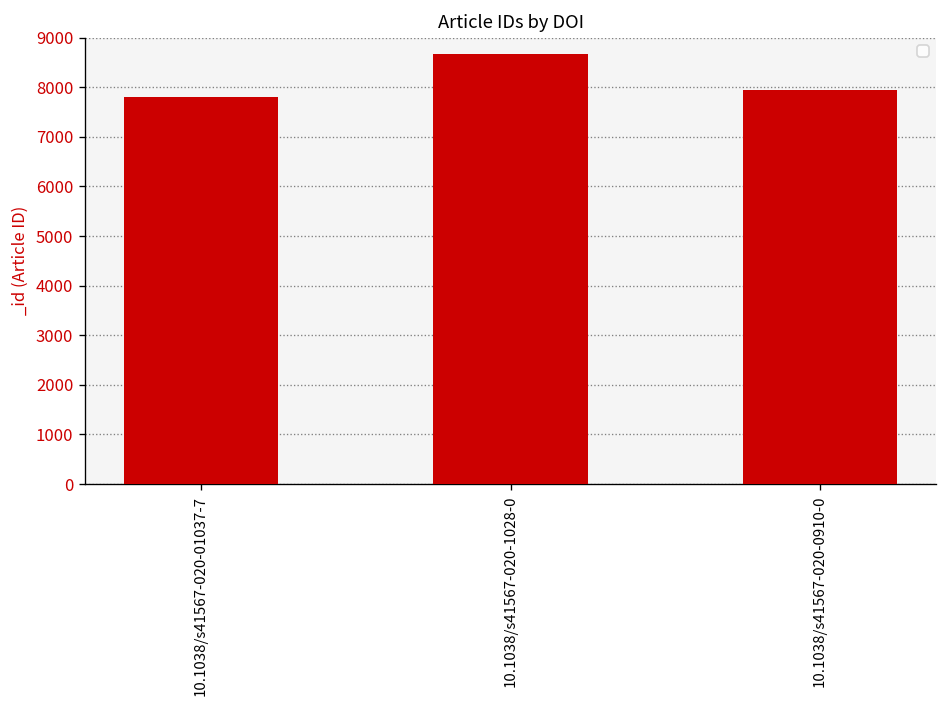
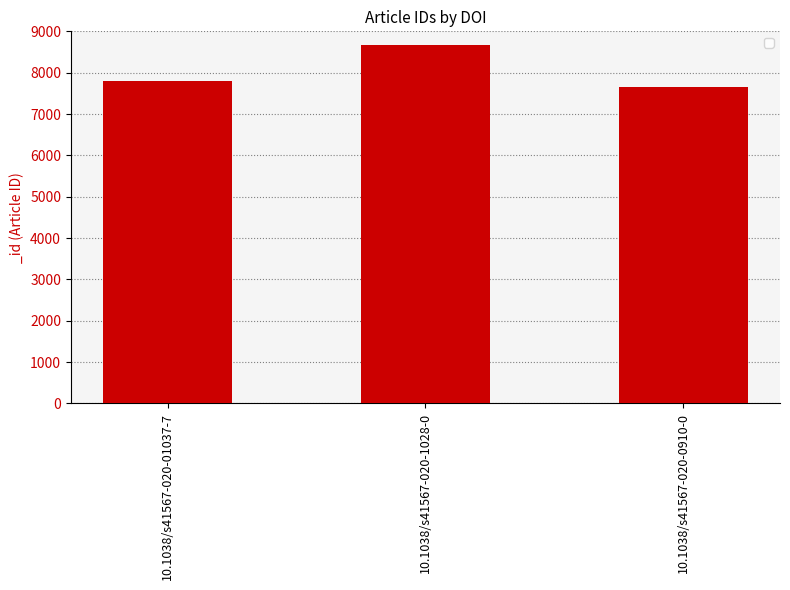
  {
    "10.1038/s41567-020-01037-7": 7800,
    "10.1038/s41567-020-1028-0": 8700,
-   "10.1038/s41567-020-0910-0": 7900
+   "10.1038/s41567-020-0910-0": 7600
  }
